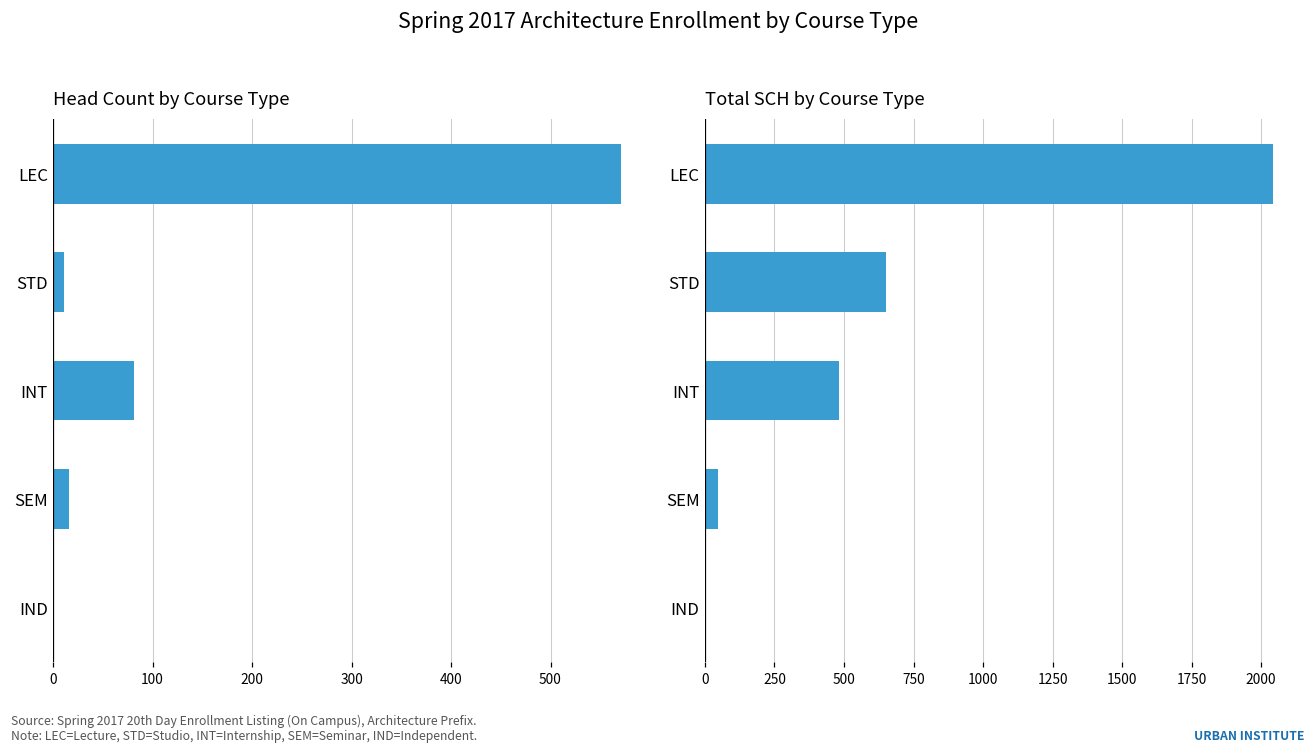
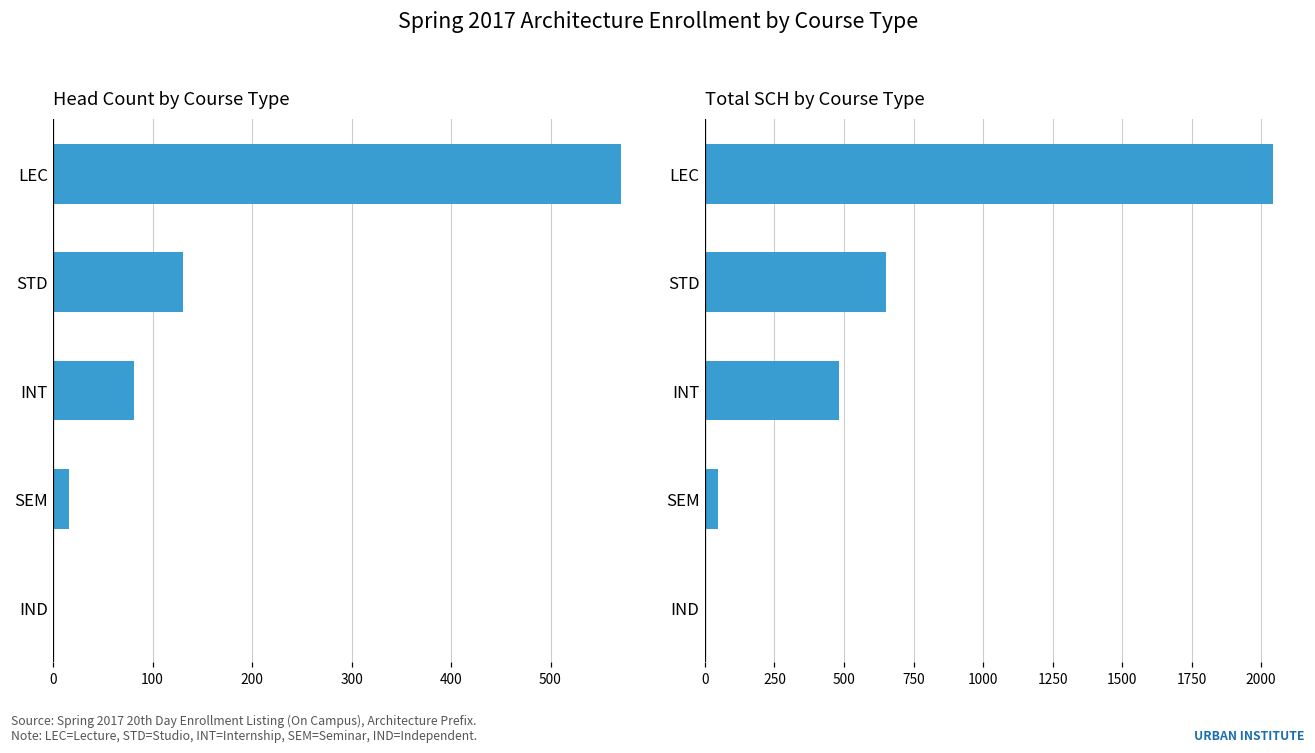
  {
    "Head Count by Course Type": {
      "LEC": 570,
-     "STD": 10,
+     "STD": 130,
      "INT": 80,
      "SEM": 20
    },
    "Total SCH by Course Type": {
      "LEC": 2040,
      "STD": 650,
      "INT": 480,
      "SEM": 50
    }
  }
